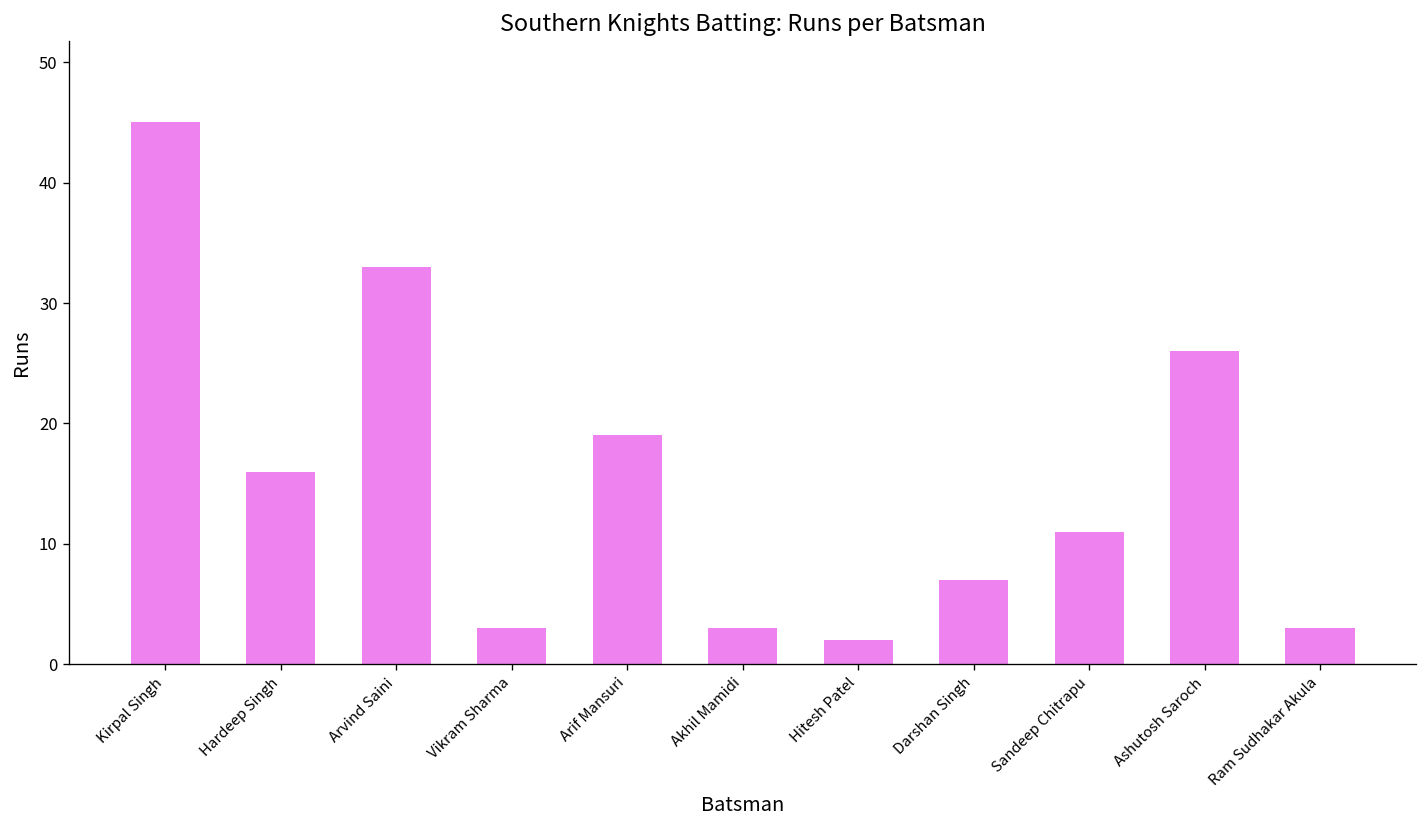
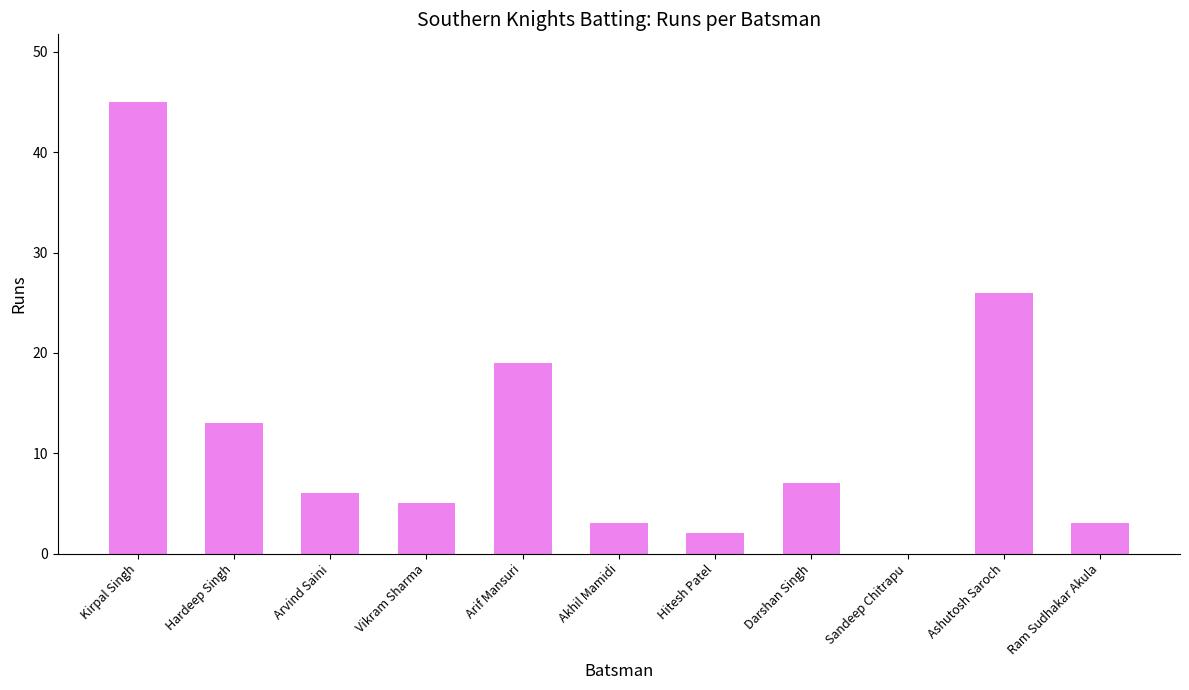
  {
    "Kirpal Singh": 45,
-   "Hardeep Singh": 16,
-   "Arvind Saini": 33,
-   "Vikram Sharma": 3,
+   "Hardeep Singh": 13,
+   "Arvind Saini": 6,
+   "Vikram Sharma": 5,
    "Arif Mansuri": 19,
    "Akhil Mamidi": 3,
    "Hitesh Patel": 2,
    "Darshan Singh": 7,
-   "Sandeep Chitrapu": 11,
+   "Sandeep Chitrapu": 0,
    "Ashutosh Saroch": 26,
    "Ram Sudhakar Akula": 3
  }
